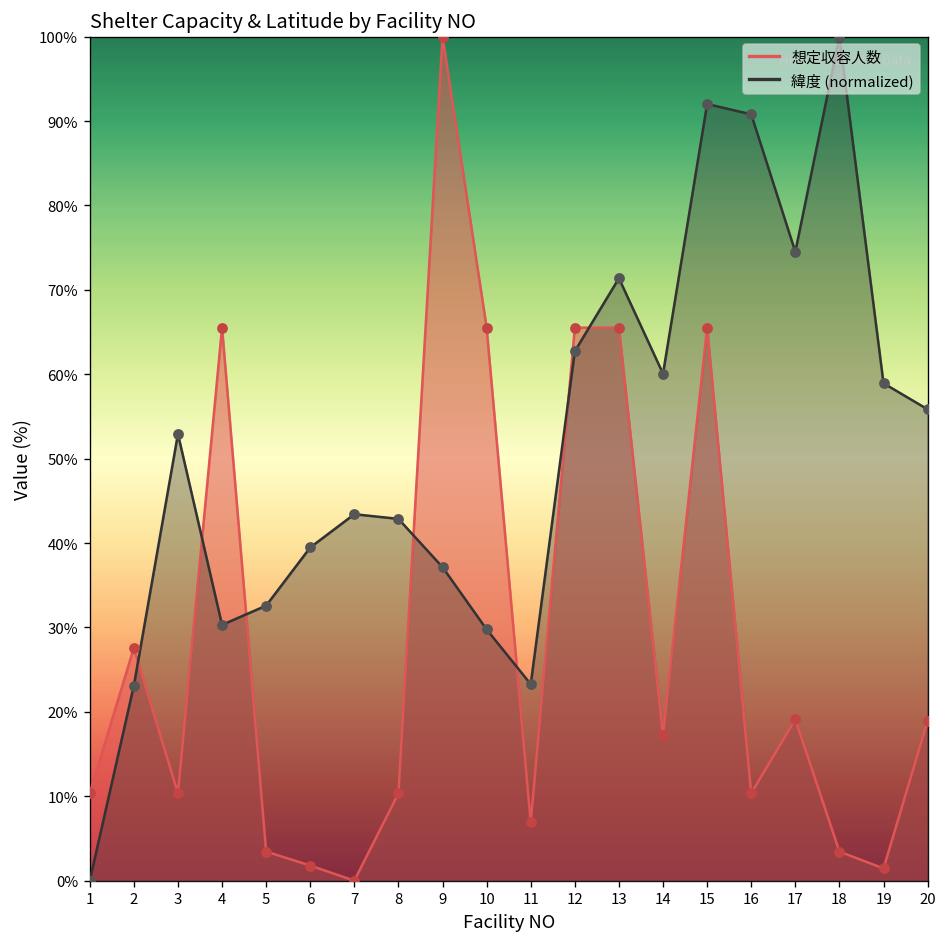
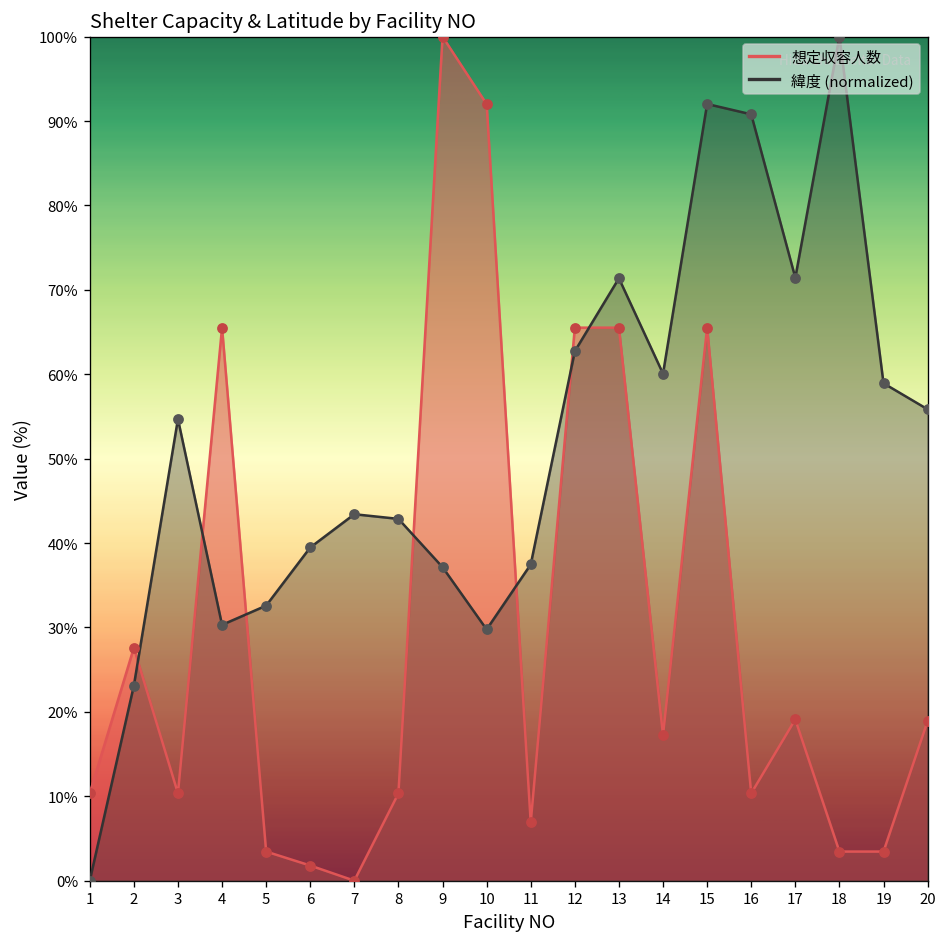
  {
    "想定収容人数": {
      "1": "10%",
      "2": "28%",
      "3": "10%",
      "4": "66%",
      "5": "3%",
      "6": "2%",
      "7": "0%",
      "8": "10%",
      "9": "100%",
-     "10": "66%",
+     "10": "92%",
      "11": "7%",
      "12": "66%",
      "13": "66%",
      "14": "17%",
      "15": "66%",
      "16": "10%",
      "17": "19%",
      "18": "3%",
-     "19": "1%",
+     "19": "3%",
      "20": "19%"
    },
    "緯度 (normalized)": {
      "1": "0%",
      "2": "23%",
-     "3": "53%",
+     "3": "55%",
      "4": "30%",
      "5": "33%",
      "6": "39%",
      "7": "43%",
      "8": "43%",
      "9": "37%",
      "10": "30%",
-     "11": "23%",
+     "11": "37%",
      "12": "63%",
      "13": "71%",
      "14": "60%",
      "15": "92%",
      "16": "91%",
-     "17": "75%",
+     "17": "71%",
      "18": "100%",
      "19": "59%",
      "20": "56%"
    }
  }
